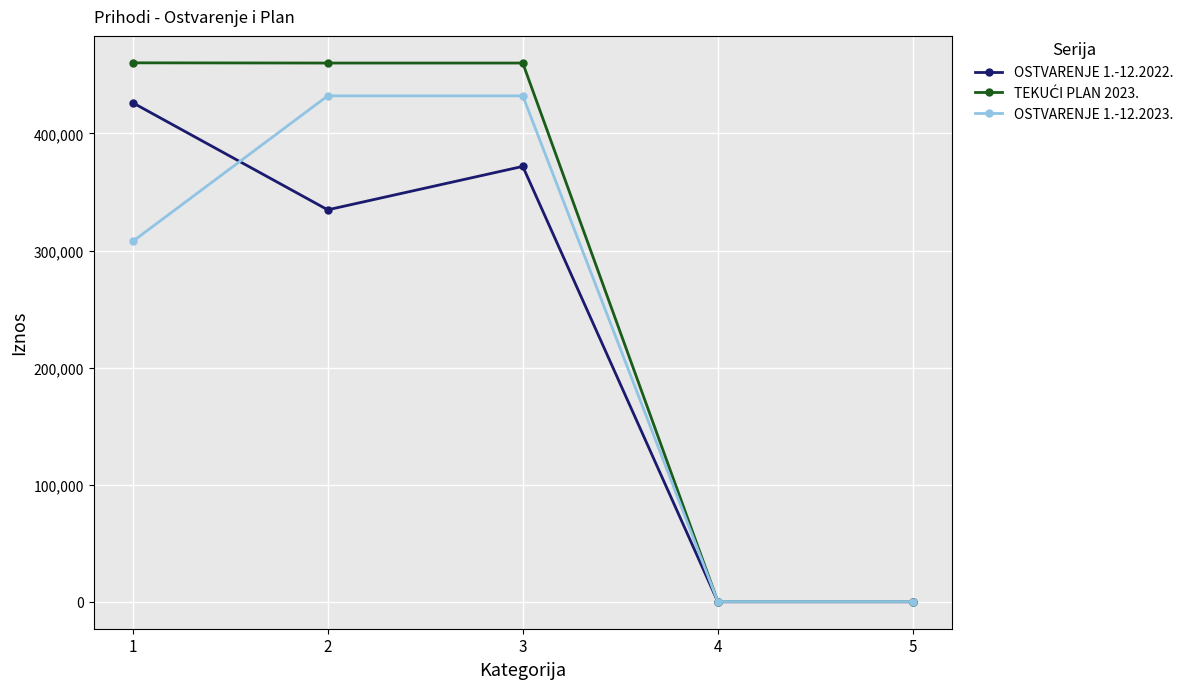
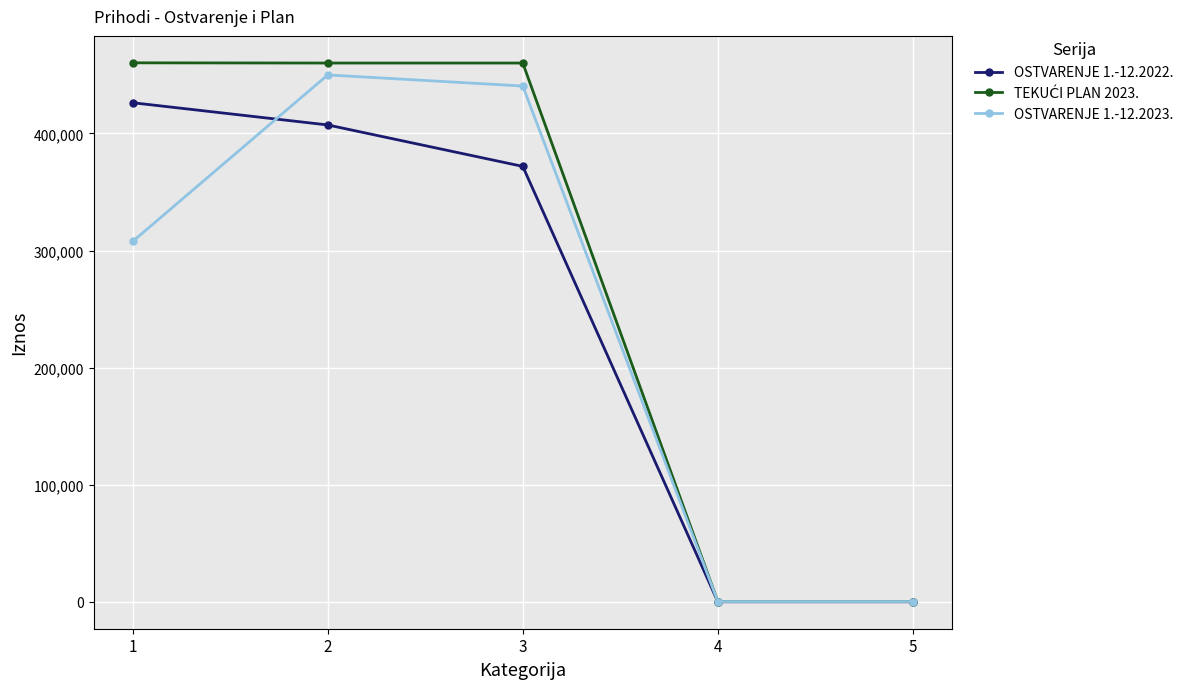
  {
    "OSTVARENJE 1.-12.2022.": {
      "1": "426,000",
-     "2": "335,000",
+     "2": "407,000",
      "3": "372,000"
    },
    "TEKUĆI PLAN 2023.": {
      "1": "460,000",
      "2": "460,000",
      "3": "460,000"
    },
    "OSTVARENJE 1.-12.2023.": {
      "1": "308,000",
-     "2": "432,000",
-     "3": "432,000"
+     "2": "450,000",
+     "3": "440,000"
    }
  }
